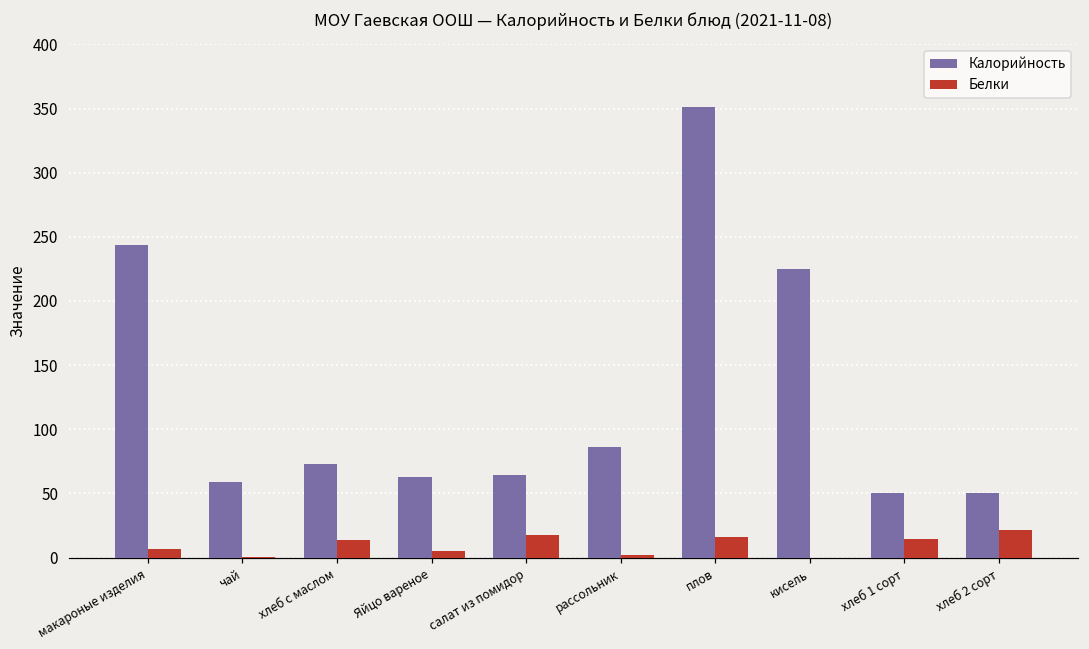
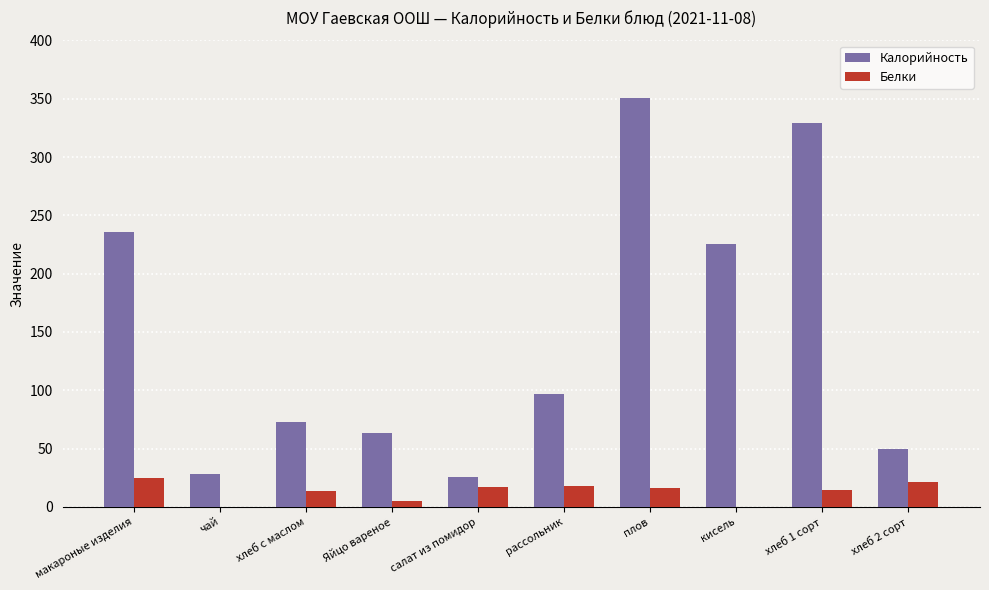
  {
    "Калорийность": {
-     "макароные изделия": 244,
-     "чай": 59,
+     "макароные изделия": 236,
+     "чай": 28,
      "хлеб с маслом": 73,
      "Яйцо вареное": 63,
-     "салат из помидор": 64,
-     "рассольник": 86,
+     "салат из помидор": 26,
+     "рассольник": 97,
      "плов": 351,
      "кисель": 225,
-     "хлеб 1 сорт": 50,
+     "хлеб 1 сорт": 329,
      "хлеб 2 сорт": 50
    },
    "Белки": {
-     "макароные изделия": 7,
+     "макароные изделия": 25,
      "хлеб с маслом": 13,
      "Яйцо вареное": 5,
      "салат из помидор": 17,
-     "рассольник": 2,
+     "рассольник": 18,
      "плов": 16,
      "кисель": 0,
      "хлеб 1 сорт": 15,
      "хлеб 2 сорт": 22
    }
  }
